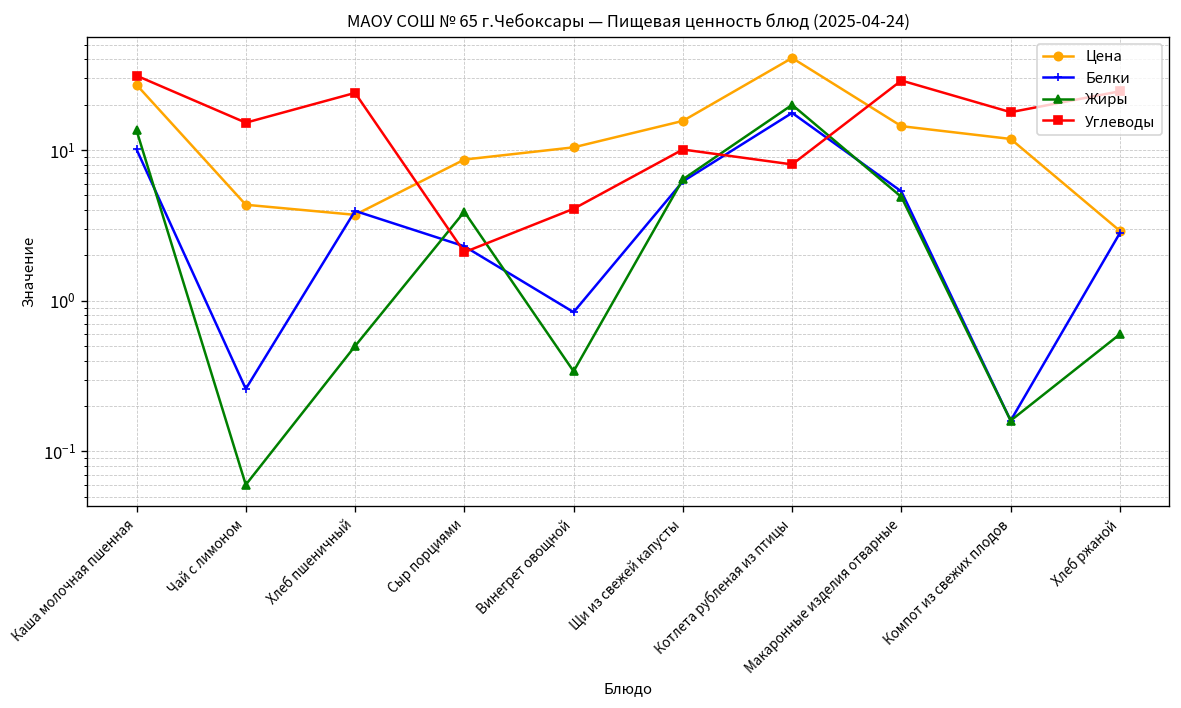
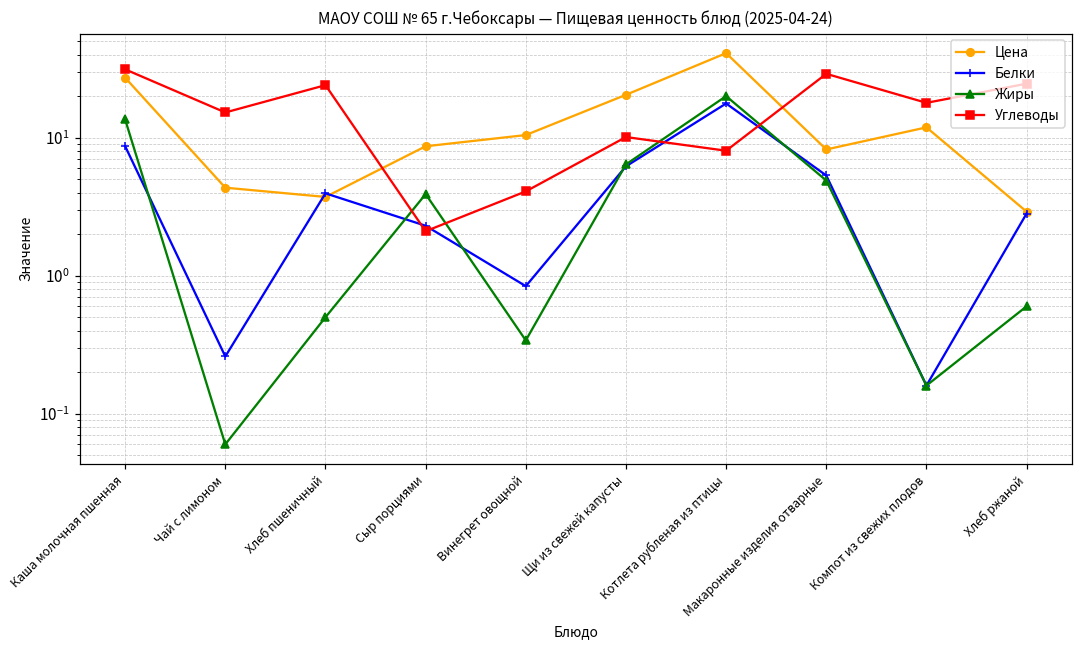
  {
    "Цена": {
      "Каша молочная пшенная": 27,
      "Чай с лимоном": 4.3,
      "Хлеб пшеничный": 3.7,
      "Сыр порциями": 9,
      "Винегрет овощной": 10,
-     "Щи из свежей капусты": 16,
+     "Щи из свежей капусты": 20,
      "Котлета рубленая из птицы": 41,
-     "Макаронные изделия отварные": 14,
+     "Макаронные изделия отварные": 8,
      "Компот из свежих плодов": 12
    },
    "Белки": {
-     "Каша молочная пшенная": 10,
+     "Каша молочная пшенная": 9,
      "Чай с лимоном": 0.26,
      "Хлеб пшеничный": 4,
      "Сыр порциями": 2.3,
      "Винегрет овощной": 0.8,
      "Котлета рубленая из птицы": 18,
      "Макаронные изделия отварные": 5.3
    },
    "Жиры": {
      "Каша молочная пшенная": 14,
      "Чай с лимоном": 0.06,
      "Хлеб пшеничный": 0.50,
      "Сыр порциями": 4,
      "Винегрет овощной": 0.34,
      "Котлета рубленая из птицы": 20,
      "Макаронные изделия отварные": 5,
      "Хлеб ржаной": 0.6
    },
    "Углеводы": {
      "Каша молочная пшенная": 31,
      "Чай с лимоном": 15,
      "Хлеб пшеничный": 24,
      "Сыр порциями": 2.1,
      "Винегрет овощной": 4,
      "Щи из свежей капусты": 10,
      "Котлета рубленая из птицы": 8,
      "Макаронные изделия отварные": 29,
      "Компот из свежих плодов": 18
    }
  }
